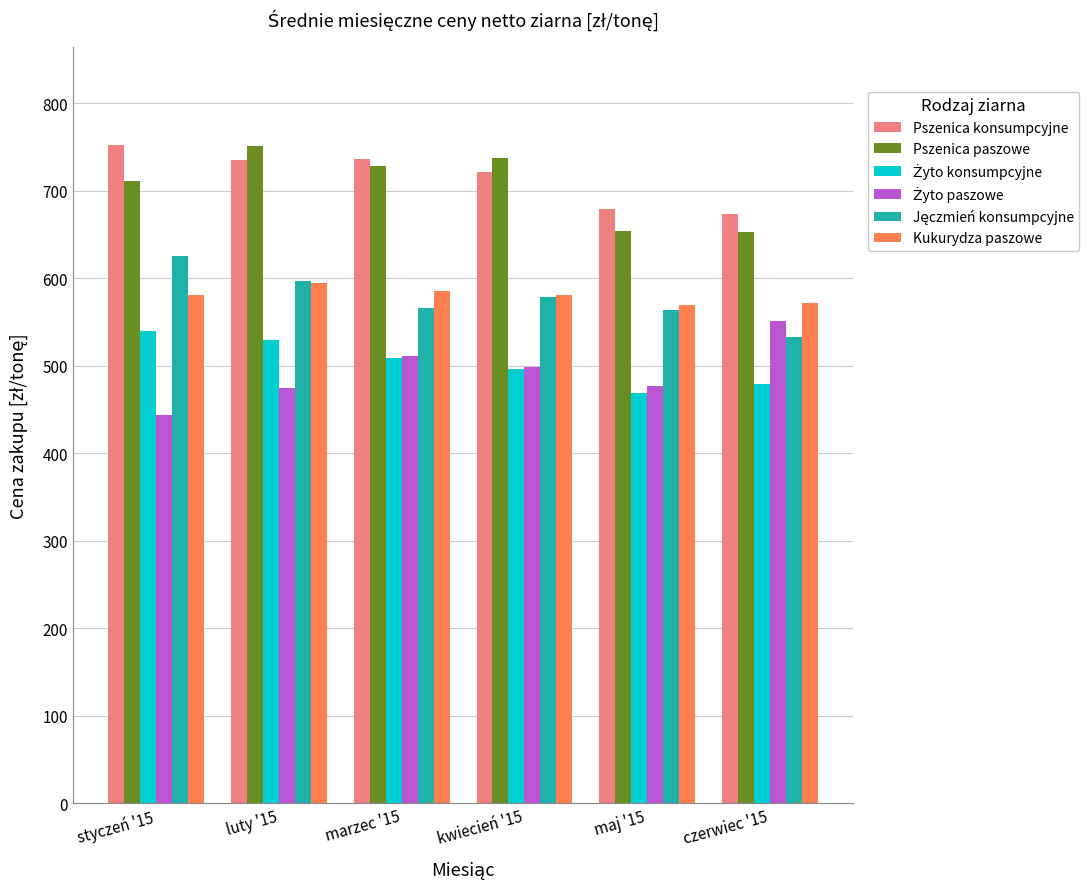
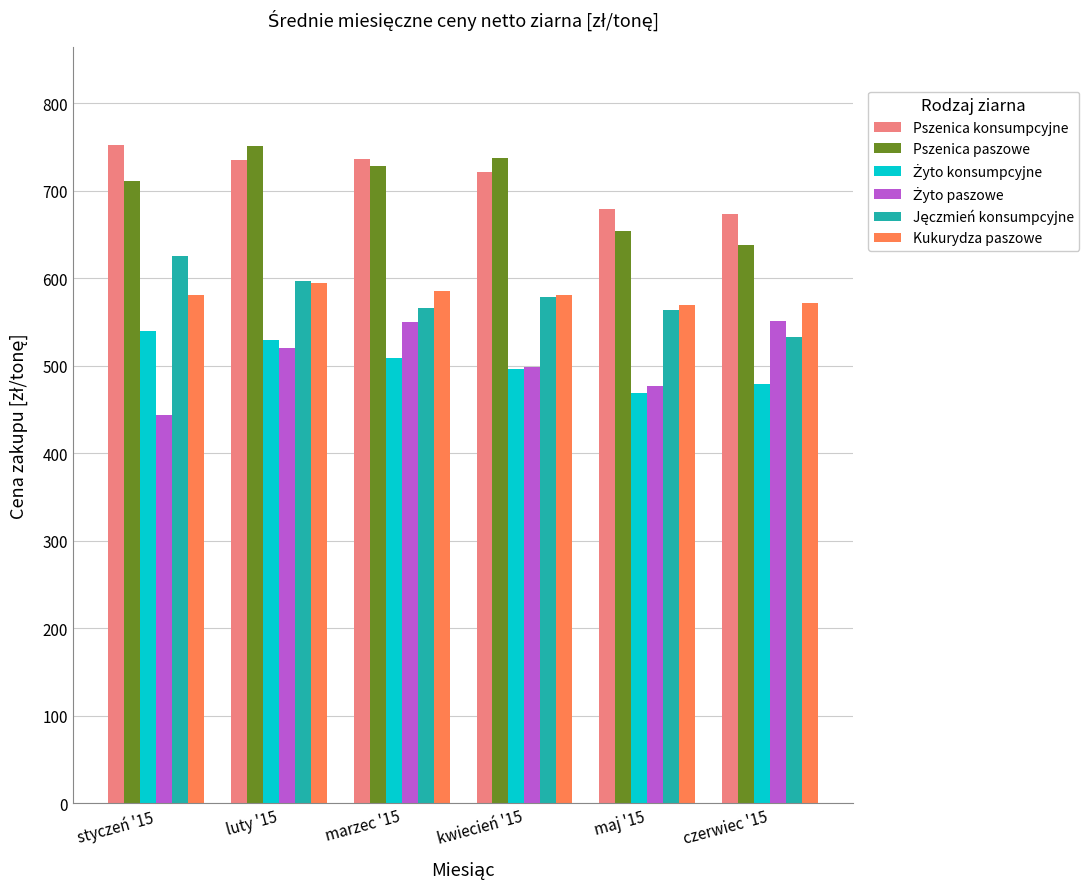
  {
    "Pszenica paszowe": {
      "styczeń '15": 710,
      "luty '15": 750,
      "marzec '15": 730,
      "kwiecień '15": 740,
      "maj '15": 650,
-     "czerwiec '15": 650
+     "czerwiec '15": 640
    },
    "Żyto paszowe": {
      "styczeń '15": 440,
-     "luty '15": 480,
-     "marzec '15": 510,
+     "luty '15": 520,
+     "marzec '15": 550,
      "kwiecień '15": 500,
      "maj '15": 480,
      "czerwiec '15": 550
    }
  }
